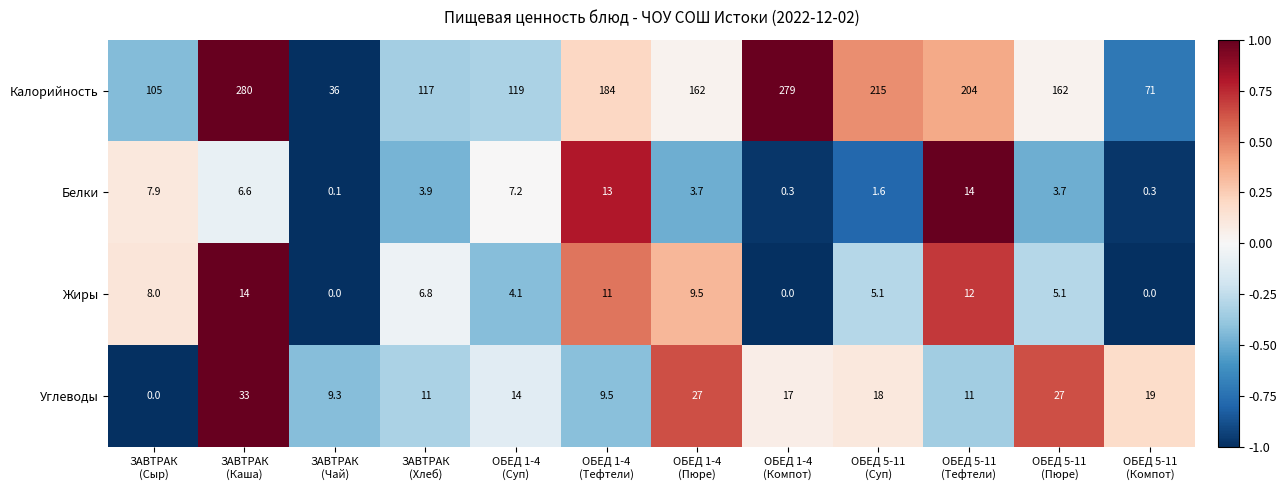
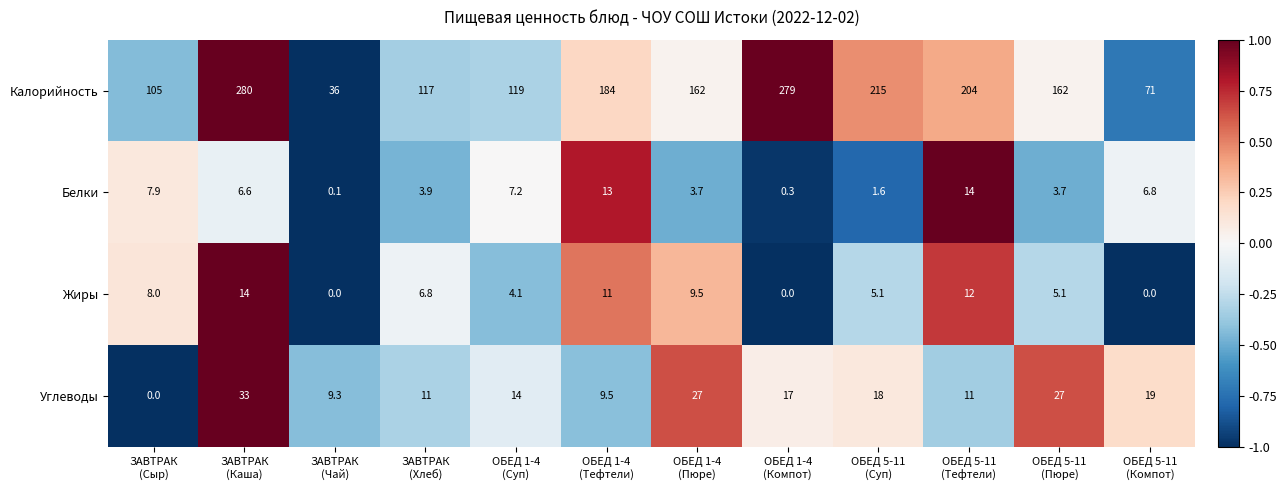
  {
    "Калорийность": {
      "ЗАВТРАК (Сыр)": 105,
      "ЗАВТРАК (Каша)": 280,
      "ЗАВТРАК (Чай)": 36,
      "ЗАВТРАК (Хлеб)": 117,
      "ОБЕД 1-4 (Суп)": 119,
      "ОБЕД 1-4 (Тефтели)": 184,
      "ОБЕД 1-4 (Пюре)": 162,
      "ОБЕД 1-4 (Компот)": 279,
      "ОБЕД 5-11 (Суп)": 215,
      "ОБЕД 5-11 (Тефтели)": 204,
      "ОБЕД 5-11 (Пюре)": 162,
      "ОБЕД 5-11 (Компот)": 71
    },
    "Белки": {
      "ЗАВТРАК (Сыр)": 7.9,
      "ЗАВТРАК (Каша)": 6.6,
      "ЗАВТРАК (Чай)": 0.1,
      "ЗАВТРАК (Хлеб)": 3.9,
      "ОБЕД 1-4 (Суп)": 7.2,
      "ОБЕД 1-4 (Тефтели)": 13,
      "ОБЕД 1-4 (Пюре)": 3.7,
      "ОБЕД 1-4 (Компот)": 0.3,
      "ОБЕД 5-11 (Суп)": 1.6,
      "ОБЕД 5-11 (Тефтели)": 14,
      "ОБЕД 5-11 (Пюре)": 3.7,
-     "ОБЕД 5-11 (Компот)": 0.3
+     "ОБЕД 5-11 (Компот)": 6.8
    },
    "Жиры": {
      "ЗАВТРАК (Сыр)": 8.0,
      "ЗАВТРАК (Каша)": 14,
      "ЗАВТРАК (Чай)": 0.0,
      "ЗАВТРАК (Хлеб)": 6.8,
      "ОБЕД 1-4 (Суп)": 4.1,
      "ОБЕД 1-4 (Тефтели)": 11,
      "ОБЕД 1-4 (Пюре)": 9.5,
      "ОБЕД 1-4 (Компот)": 0.0,
      "ОБЕД 5-11 (Суп)": 5.1,
      "ОБЕД 5-11 (Тефтели)": 12,
      "ОБЕД 5-11 (Пюре)": 5.1,
      "ОБЕД 5-11 (Компот)": 0.0
    },
    "Углеводы": {
      "ЗАВТРАК (Сыр)": 0.0,
      "ЗАВТРАК (Каша)": 33,
      "ЗАВТРАК (Чай)": 9.3,
      "ЗАВТРАК (Хлеб)": 11,
      "ОБЕД 1-4 (Суп)": 14,
      "ОБЕД 1-4 (Тефтели)": 9.5,
      "ОБЕД 1-4 (Пюре)": 27,
      "ОБЕД 1-4 (Компот)": 17,
      "ОБЕД 5-11 (Суп)": 18,
      "ОБЕД 5-11 (Тефтели)": 11,
      "ОБЕД 5-11 (Пюре)": 27,
      "ОБЕД 5-11 (Компот)": 19
    }
  }
